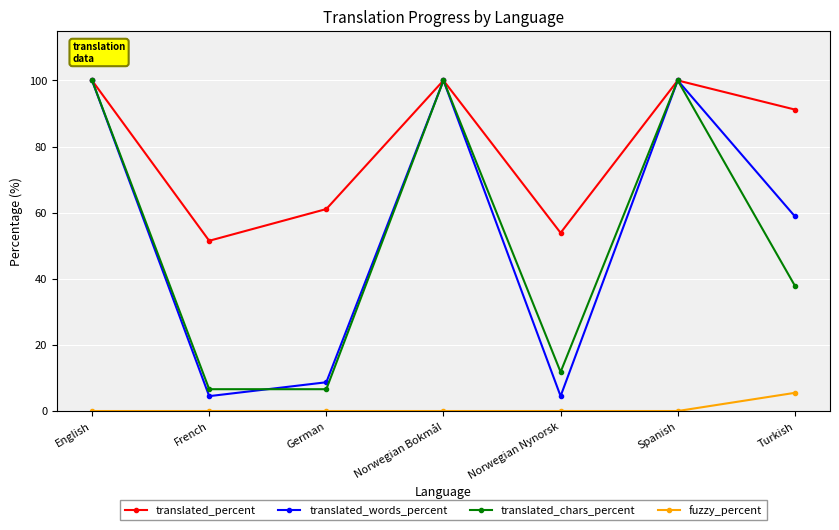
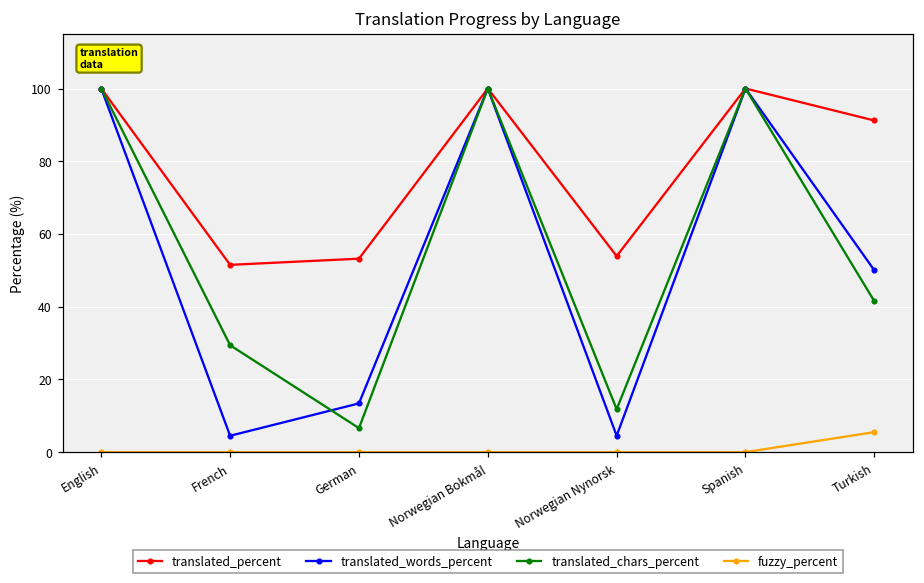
  {
    "translated_percent": {
      "French": 52,
-     "German": 61,
+     "German": 53,
      "Norwegian Nynorsk": 54,
      "Turkish": 91
    },
    "translated_words_percent": {
      "French": 5,
-     "German": 9,
+     "German": 13,
      "Norwegian Nynorsk": 5,
-     "Turkish": 59
+     "Turkish": 50
    },
    "translated_chars_percent": {
-     "French": 7,
+     "French": 29,
      "German": 7,
      "Norwegian Nynorsk": 12,
-     "Turkish": 38
+     "Turkish": 42
    },
    "fuzzy_percent": {
      "English": 0,
      "French": 0,
      "German": 0,
      "Norwegian Bokmål": 0,
      "Norwegian Nynorsk": 0,
      "Spanish": 0,
      "Turkish": 6
    }
  }
